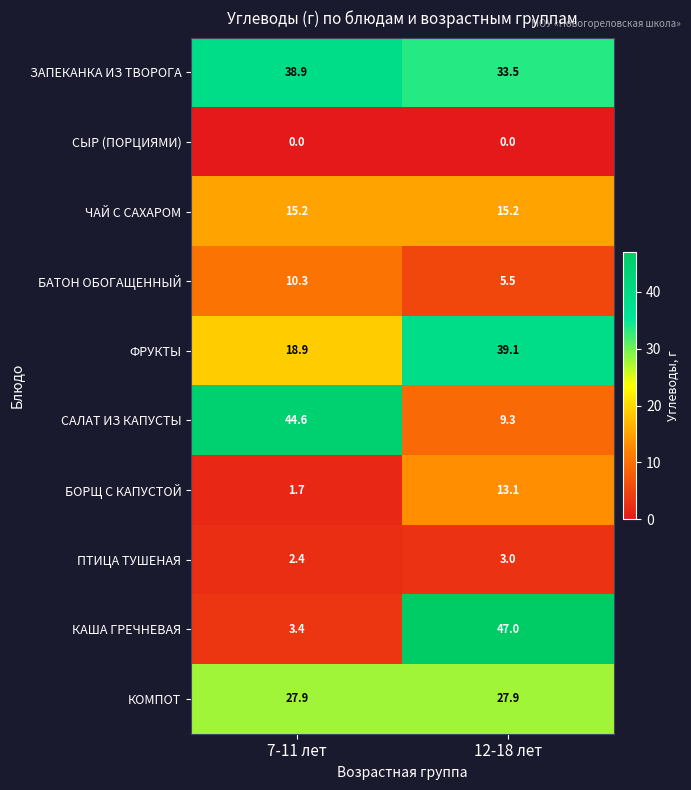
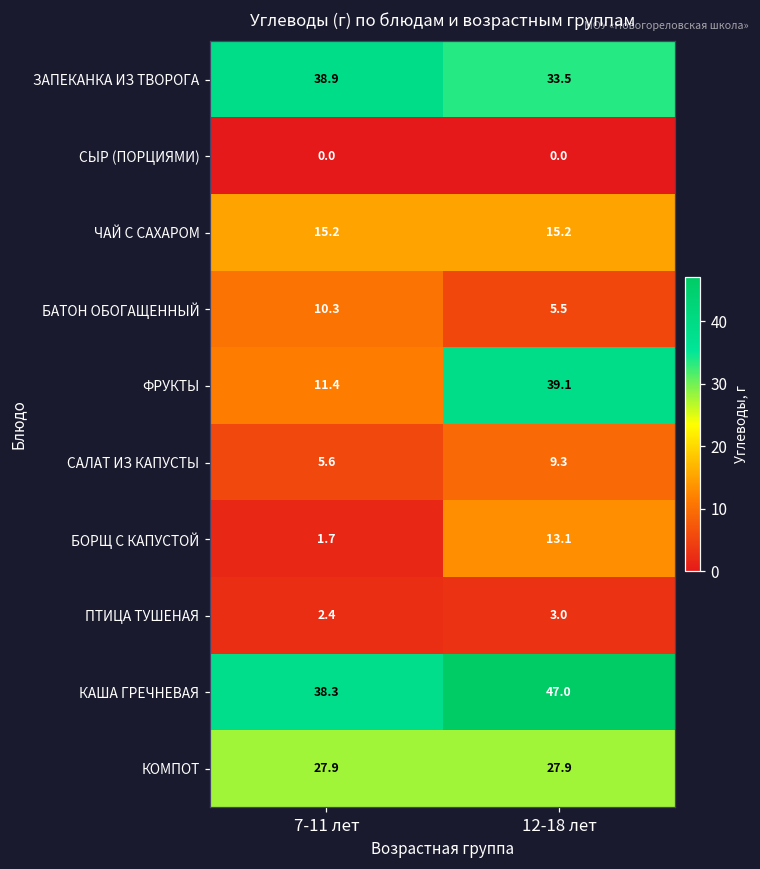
  {
    "ЗАПЕКАНКА ИЗ ТВОРОГА": {
      "7-11 лет": 38.9,
      "12-18 лет": 33.5
    },
    "СЫР (ПОРЦИЯМИ)": {
      "7-11 лет": 0.0,
      "12-18 лет": 0.0
    },
    "ЧАЙ С САХАРОМ": {
      "7-11 лет": 15.2,
      "12-18 лет": 15.2
    },
    "БАТОН ОБОГАЩЕННЫЙ": {
      "7-11 лет": 10.3,
      "12-18 лет": 5.5
    },
    "ФРУКТЫ": {
-     "7-11 лет": 18.9,
+     "7-11 лет": 11.4,
      "12-18 лет": 39.1
    },
    "САЛАТ ИЗ КАПУСТЫ": {
-     "7-11 лет": 44.6,
+     "7-11 лет": 5.6,
      "12-18 лет": 9.3
    },
    "БОРЩ С КАПУСТОЙ": {
      "7-11 лет": 1.7,
      "12-18 лет": 13.1
    },
    "ПТИЦА ТУШЕНАЯ": {
      "7-11 лет": 2.4,
      "12-18 лет": 3.0
    },
    "КАША ГРЕЧНЕВАЯ": {
-     "7-11 лет": 3.4,
+     "7-11 лет": 38.3,
      "12-18 лет": 47.0
    },
    "КОМПОТ": {
      "7-11 лет": 27.9,
      "12-18 лет": 27.9
    }
  }
